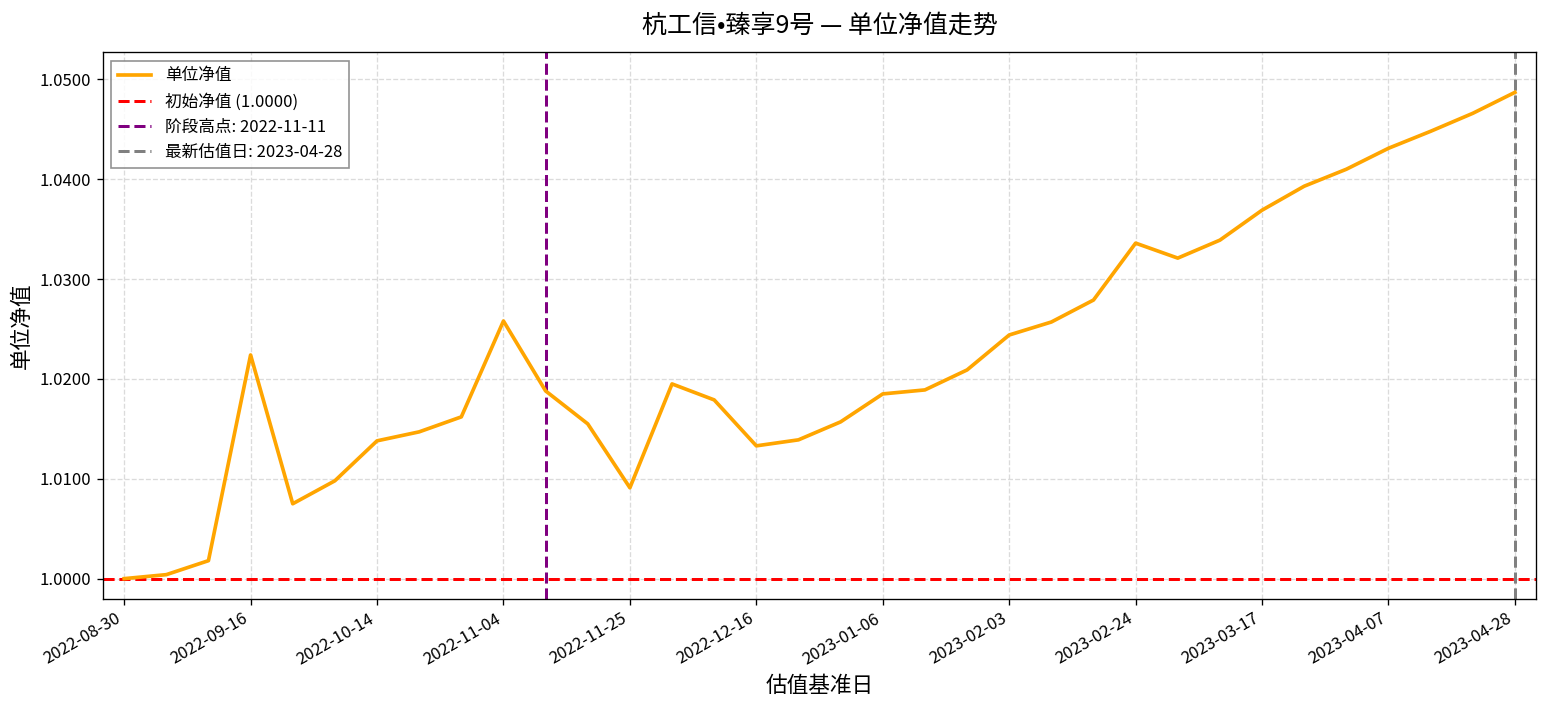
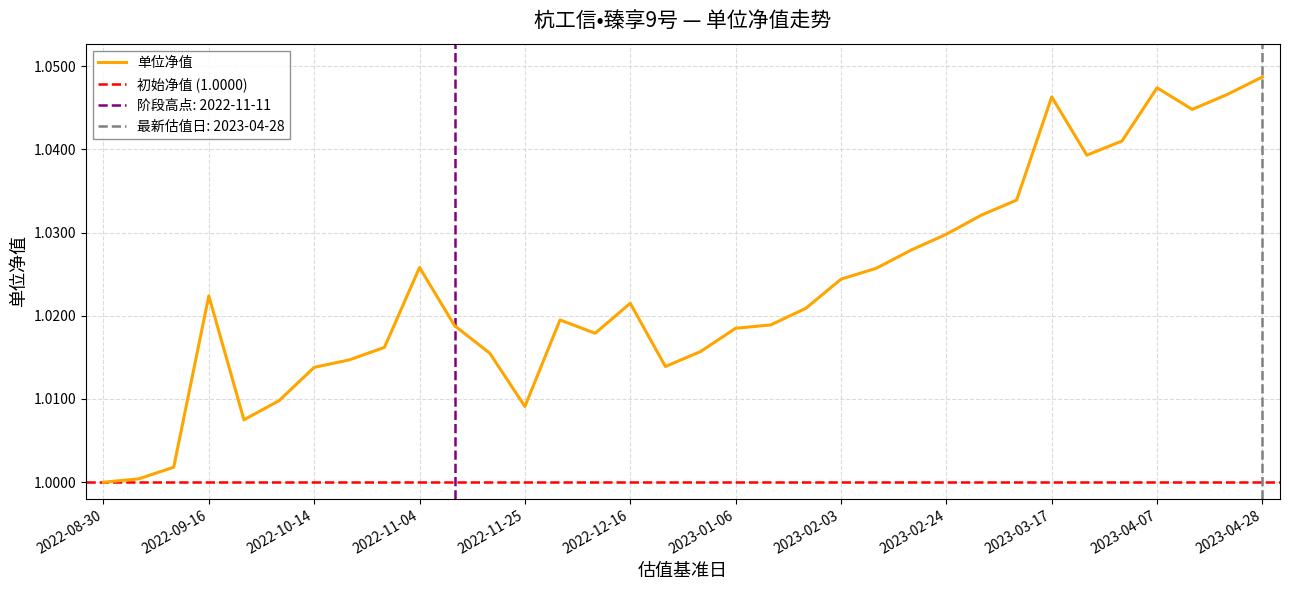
  {
    "2022-08-30": 1.000,
    "2022-09-16": 1.022,
    "2022-10-14": 1.014,
    "2022-11-04": 1.026,
    "2022-11-25": 1.009,
-   "2022-12-16": 1.013,
+   "2022-12-16": 1.022,
    "2023-01-06": 1.019,
    "2023-02-03": 1.024,
-   "2023-02-24": 1.034,
-   "2023-03-17": 1.037,
-   "2023-04-07": 1.043,
+   "2023-02-24": 1.030,
+   "2023-03-17": 1.046,
+   "2023-04-07": 1.047,
    "2023-04-28": 1.049
  }
